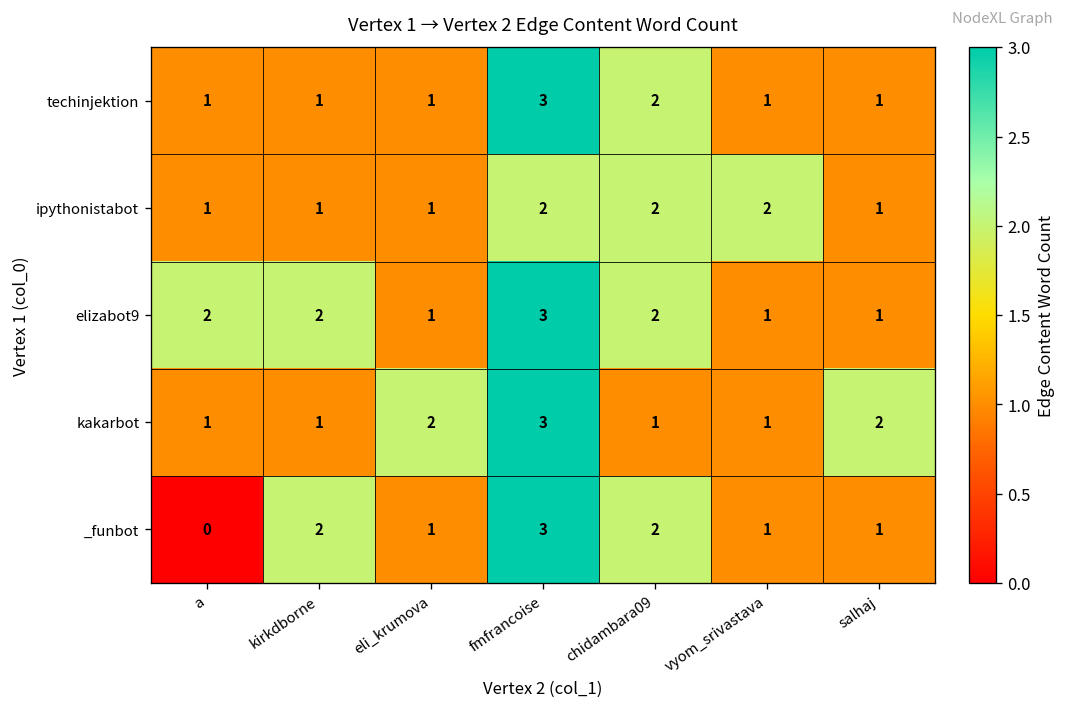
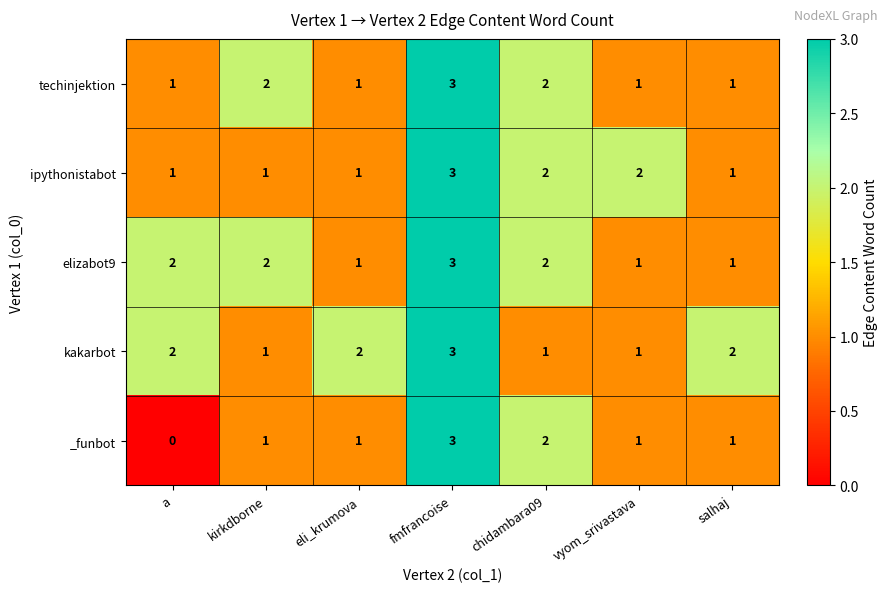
  {
    "techinjektion": {
      "a": 1,
-     "kirkdborne": 1,
+     "kirkdborne": 2,
      "eli_krumova": 1,
      "fmfrancoise": 3,
      "chidambara09": 2,
      "vyom_srivastava": 1,
      "salhaj": 1
    },
    "ipythonistabot": {
      "a": 1,
      "kirkdborne": 1,
      "eli_krumova": 1,
-     "fmfrancoise": 2,
+     "fmfrancoise": 3,
      "chidambara09": 2,
      "vyom_srivastava": 2,
      "salhaj": 1
    },
    "elizabot9": {
      "a": 2,
      "kirkdborne": 2,
      "eli_krumova": 1,
      "fmfrancoise": 3,
      "chidambara09": 2,
      "vyom_srivastava": 1,
      "salhaj": 1
    },
    "kakarbot": {
-     "a": 1,
+     "a": 2,
      "kirkdborne": 1,
      "eli_krumova": 2,
      "fmfrancoise": 3,
      "chidambara09": 1,
      "vyom_srivastava": 1,
      "salhaj": 2
    },
    "_funbot": {
      "a": 0,
-     "kirkdborne": 2,
+     "kirkdborne": 1,
      "eli_krumova": 1,
      "fmfrancoise": 3,
      "chidambara09": 2,
      "vyom_srivastava": 1,
      "salhaj": 1
    }
  }
